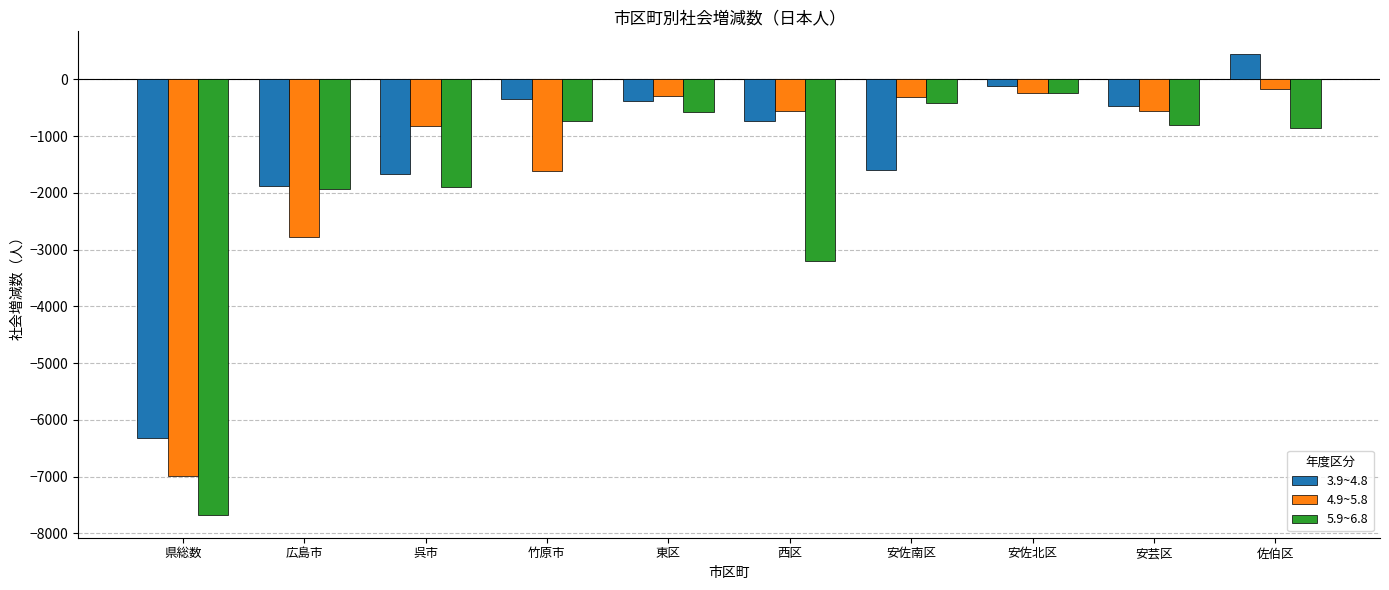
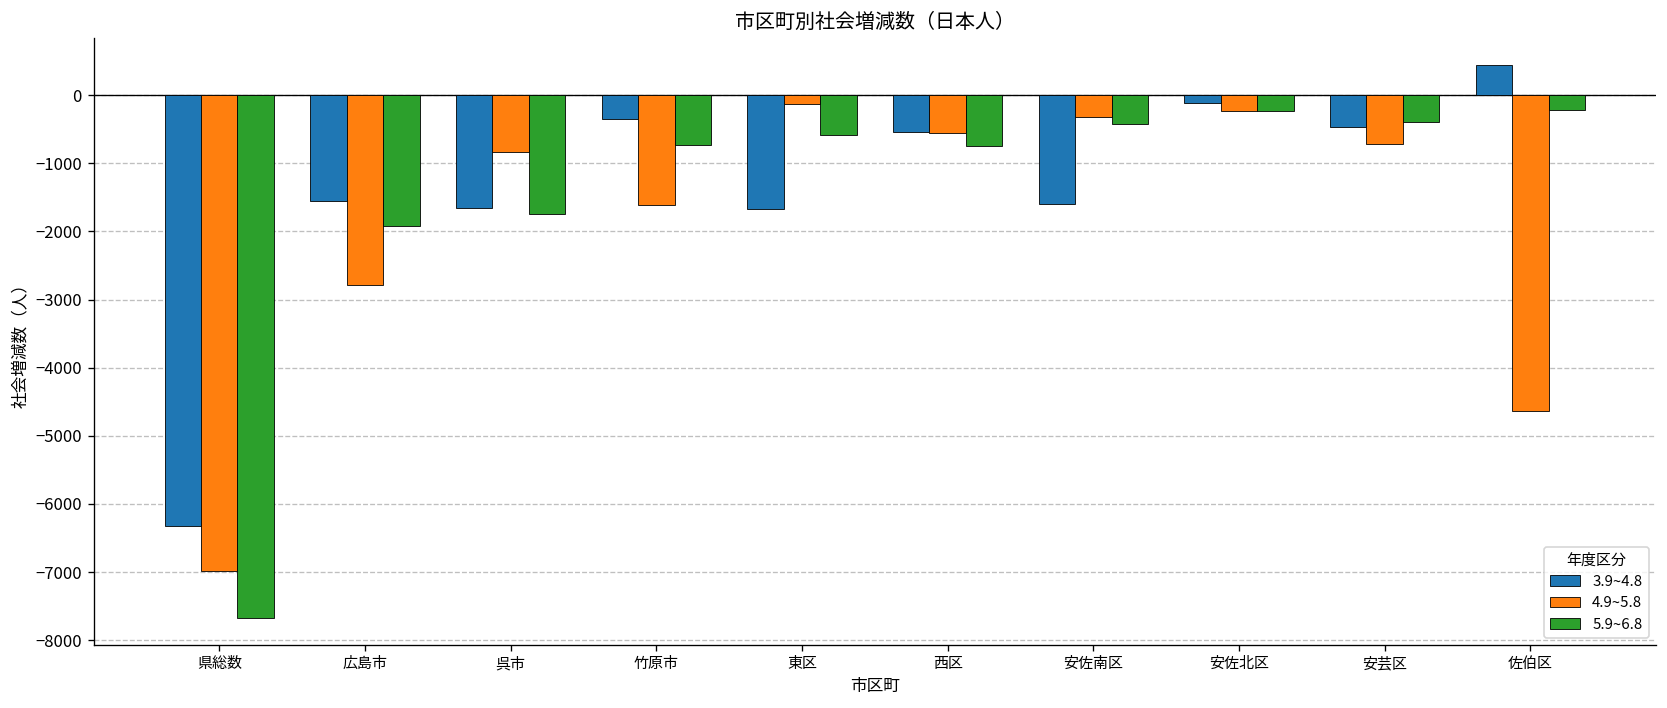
  {
    "3.9~4.8": {
      "県総数": -6300,
-     "広島市": -1900,
+     "広島市": -1600,
      "呉市": -1700,
      "竹原市": -400,
-     "東区": -400,
-     "西区": -700,
+     "東区": -1700,
+     "西区": -500,
      "安佐南区": -1600,
      "安佐北区": -100,
      "安芸区": -500,
      "佐伯区": 400
    },
    "4.9~5.8": {
      "県総数": -7000,
      "広島市": -2800,
      "呉市": -800,
      "竹原市": -1600,
-     "東区": -300,
+     "東区": -100,
      "西区": -600,
      "安佐南区": -300,
      "安佐北区": -200,
-     "安芸区": -600,
-     "佐伯区": -200
+     "安芸区": -700,
+     "佐伯区": -4600
    },
    "5.9~6.8": {
      "県総数": -7700,
      "広島市": -1900,
-     "呉市": -1900,
+     "呉市": -1700,
      "竹原市": -700,
      "東区": -600,
-     "西区": -3200,
+     "西区": -700,
      "安佐南区": -400,
      "安佐北区": -200,
-     "安芸区": -800,
-     "佐伯区": -900
+     "安芸区": -400,
+     "佐伯区": -200
    }
  }
